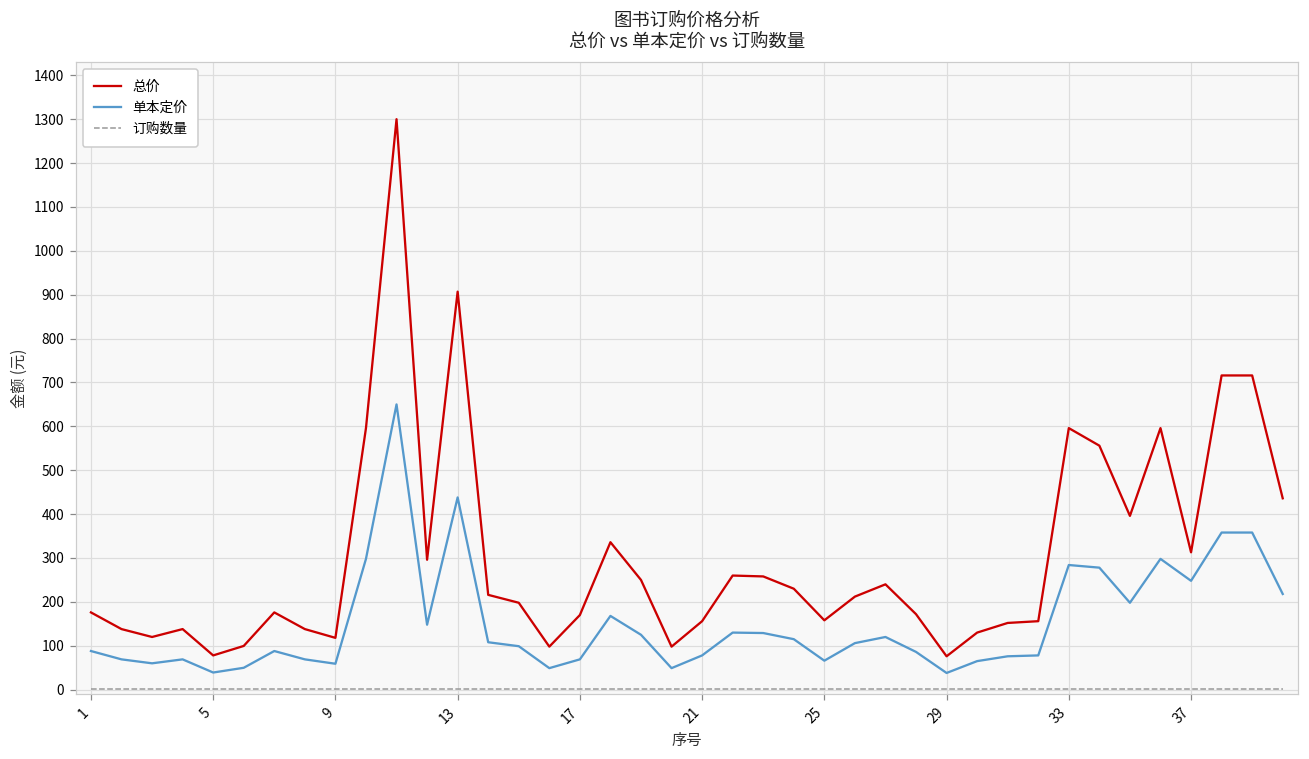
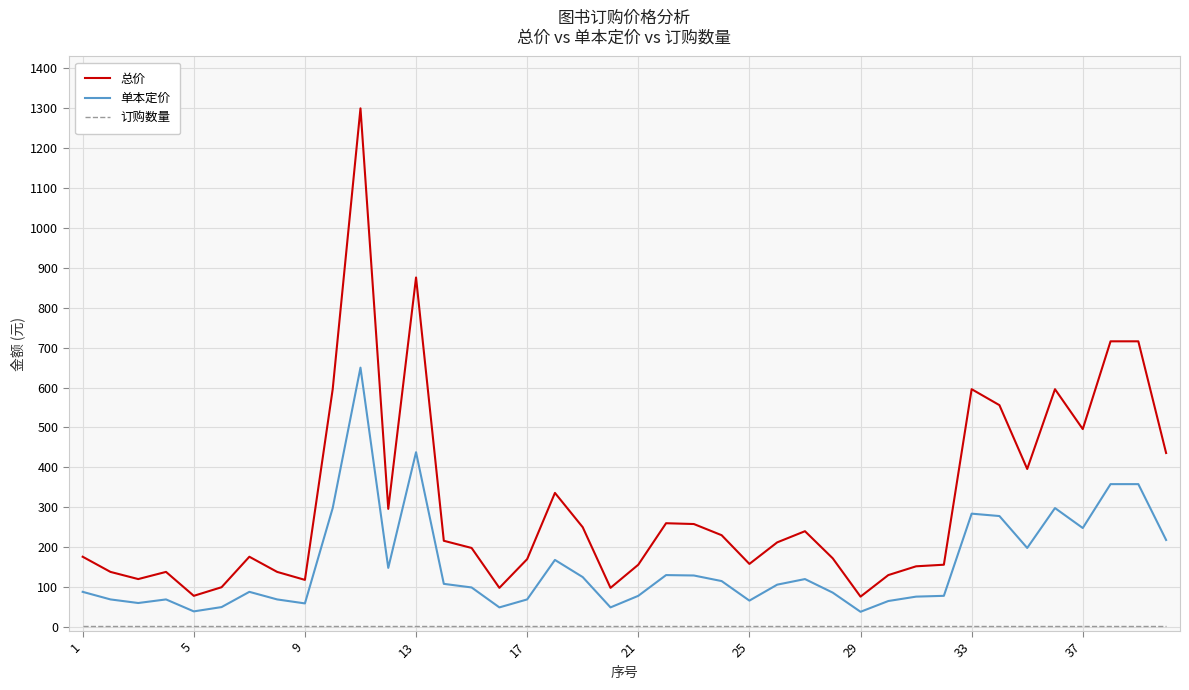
  {
    "总价": {
      "1": 180,
      "5": 80,
      "9": 120,
-     "13": 910,
+     "13": 880,
      "17": 170,
      "21": 160,
      "25": 160,
      "29": 80,
      "33": 600,
-     "37": 310
+     "37": 500
    },
    "单本定价": {
      "1": 90,
      "5": 40,
      "9": 60,
      "13": 440,
      "17": 70,
      "21": 80,
      "25": 70,
      "29": 40,
      "33": 280,
      "37": 250
    },
    "订购数量": {
      "1": 0,
      "5": 0,
      "9": 0,
      "13": 0,
      "17": 0,
      "21": 0,
      "25": 0,
      "29": 0,
      "33": 0,
      "37": 0
    }
  }
